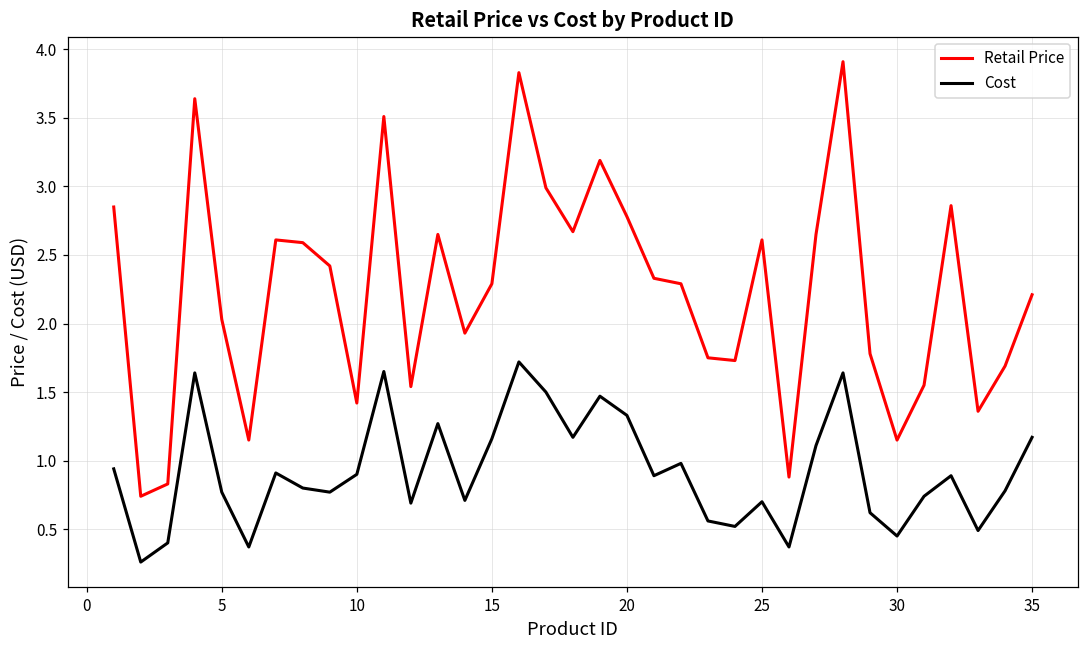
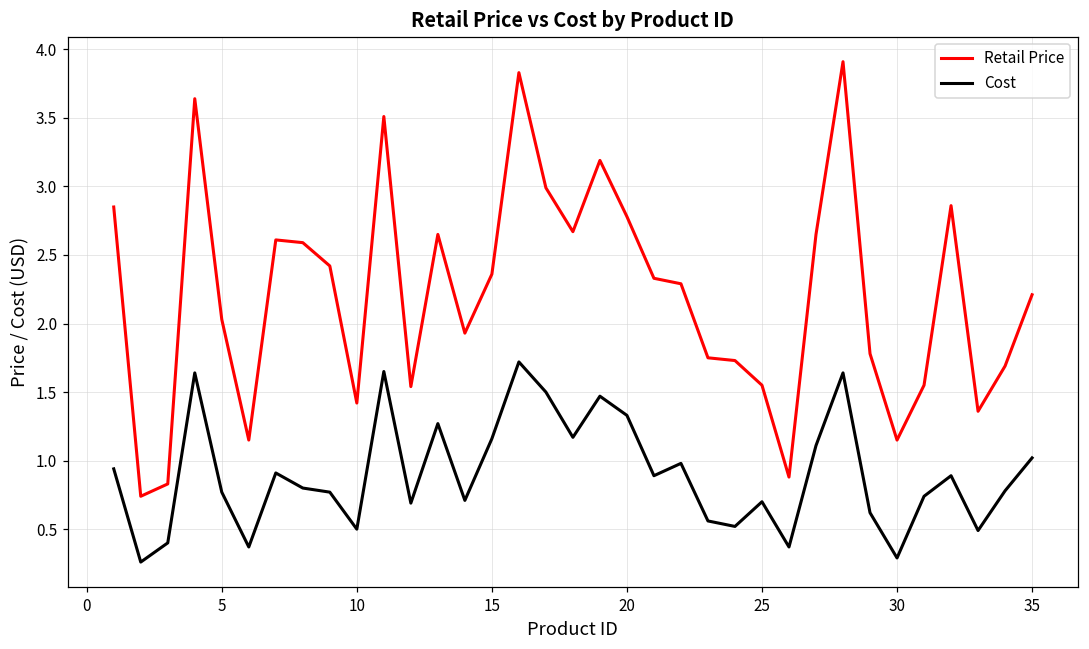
  {
    "Retail Price": {
      "5": 2.03,
      "10": 1.42,
-     "15": 2.29,
+     "15": 2.36,
      "20": 2.78,
-     "25": 2.61,
+     "25": 1.55,
      "30": 1.15,
      "35": 2.21
    },
    "Cost": {
      "5": 0.77,
-     "10": 0.9,
+     "10": 0.5,
      "15": 1.16,
      "20": 1.33,
      "25": 0.70,
-     "30": 0.45,
-     "35": 1.17
+     "30": 0.29,
+     "35": 1.02
    }
  }
